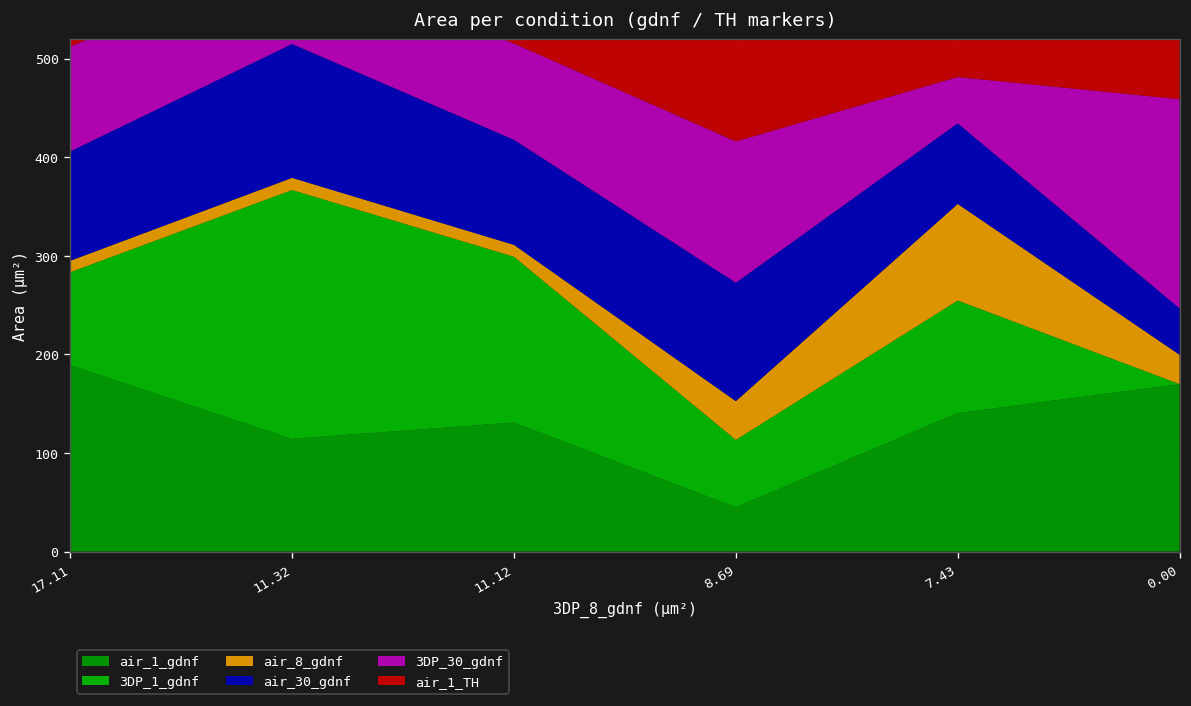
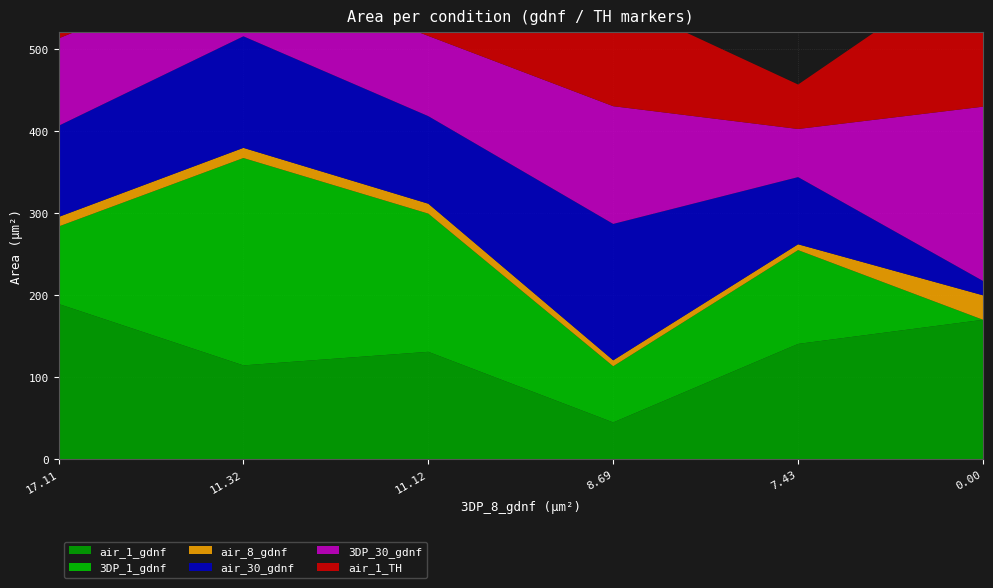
  {
    "air_8_gdnf": {
      "17.11": 10,
      "11.32": 10,
      "11.12": 10,
-     "8.69": 40,
-     "7.43": 100,
+     "8.69": 10,
+     "7.43": 10,
      "0.00": 30
    },
    "air_30_gdnf": {
      "17.11": 110,
      "11.32": 140,
      "11.12": 110,
-     "8.69": 120,
+     "8.69": 170,
      "7.43": 80,
-     "0.00": 50
+     "0.00": 20
    },
    "3DP_30_gdnf": {
      "17.11": 110,
      "11.12": 100,
      "8.69": 140,
-     "7.43": 50,
+     "7.43": 60,
      "0.00": 210
    }
  }
